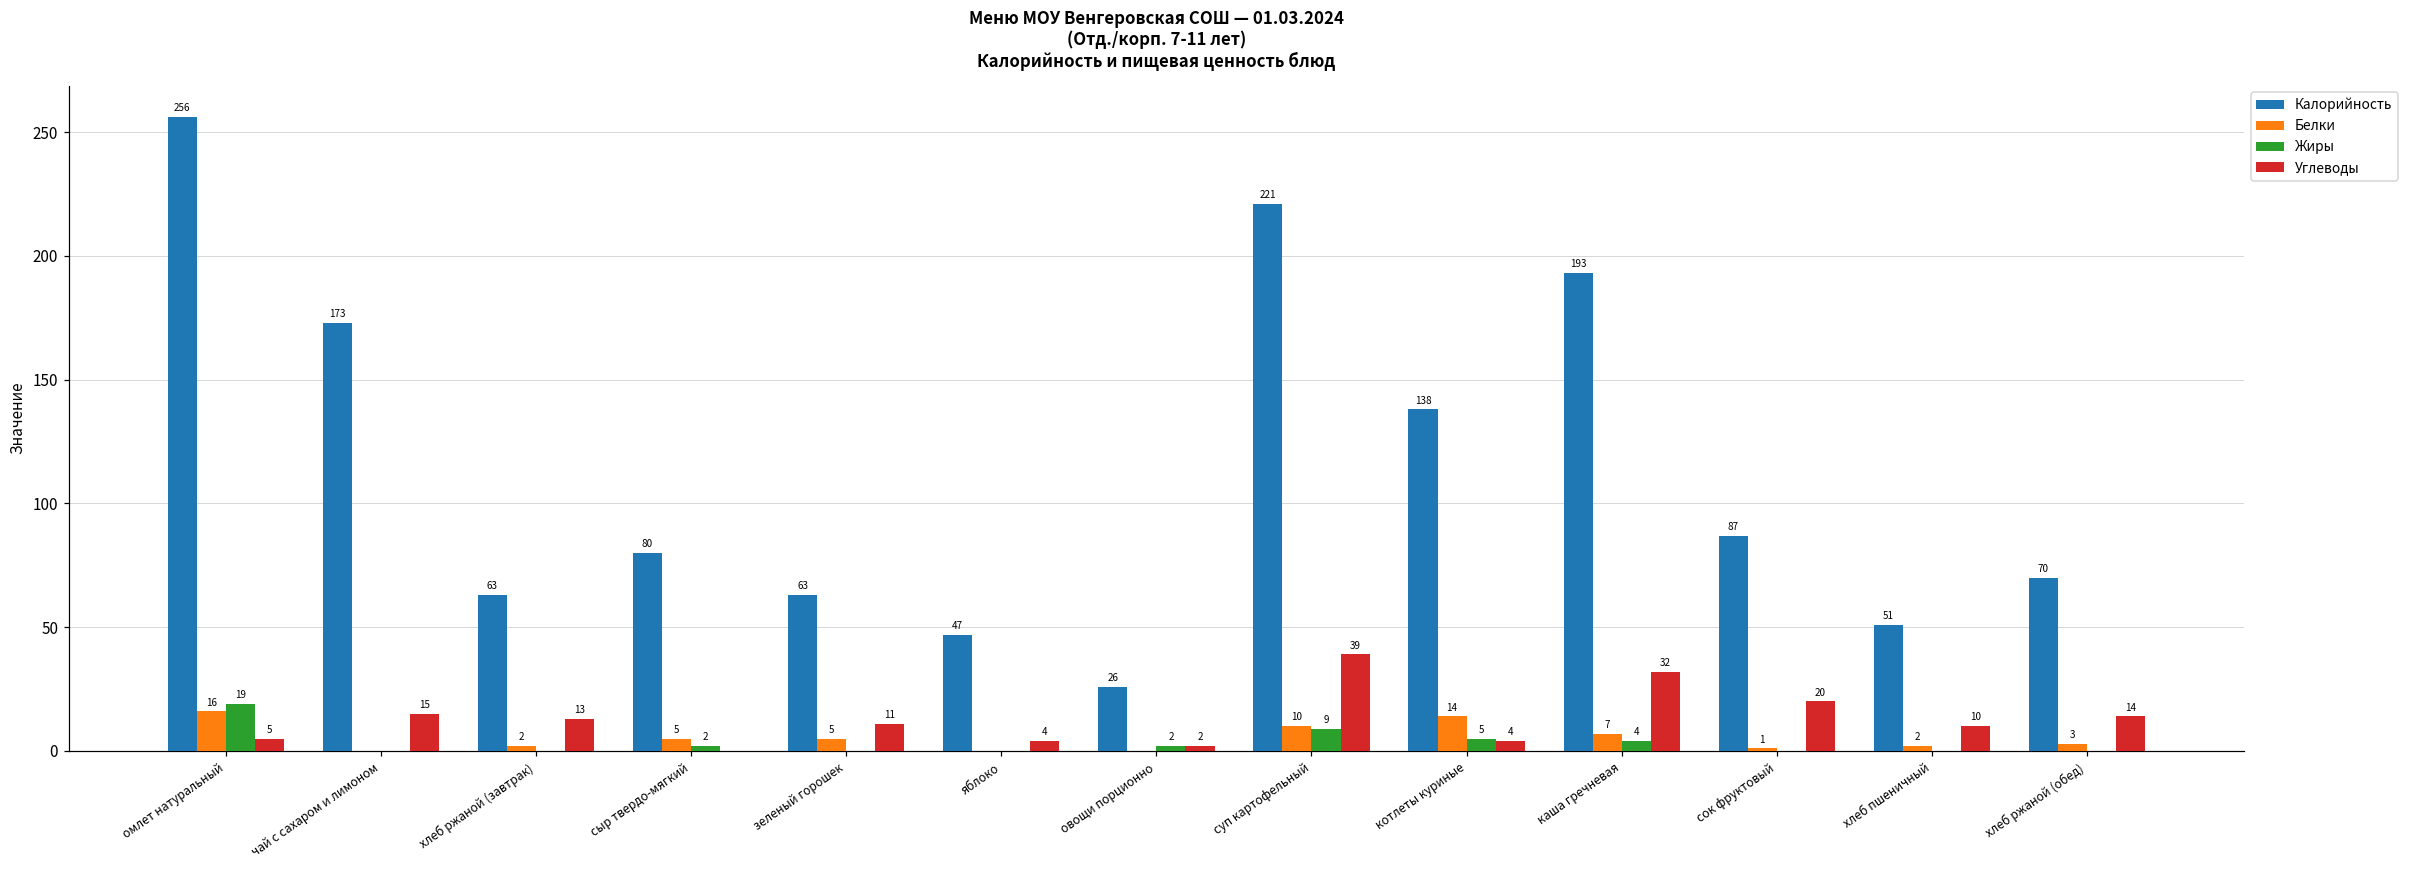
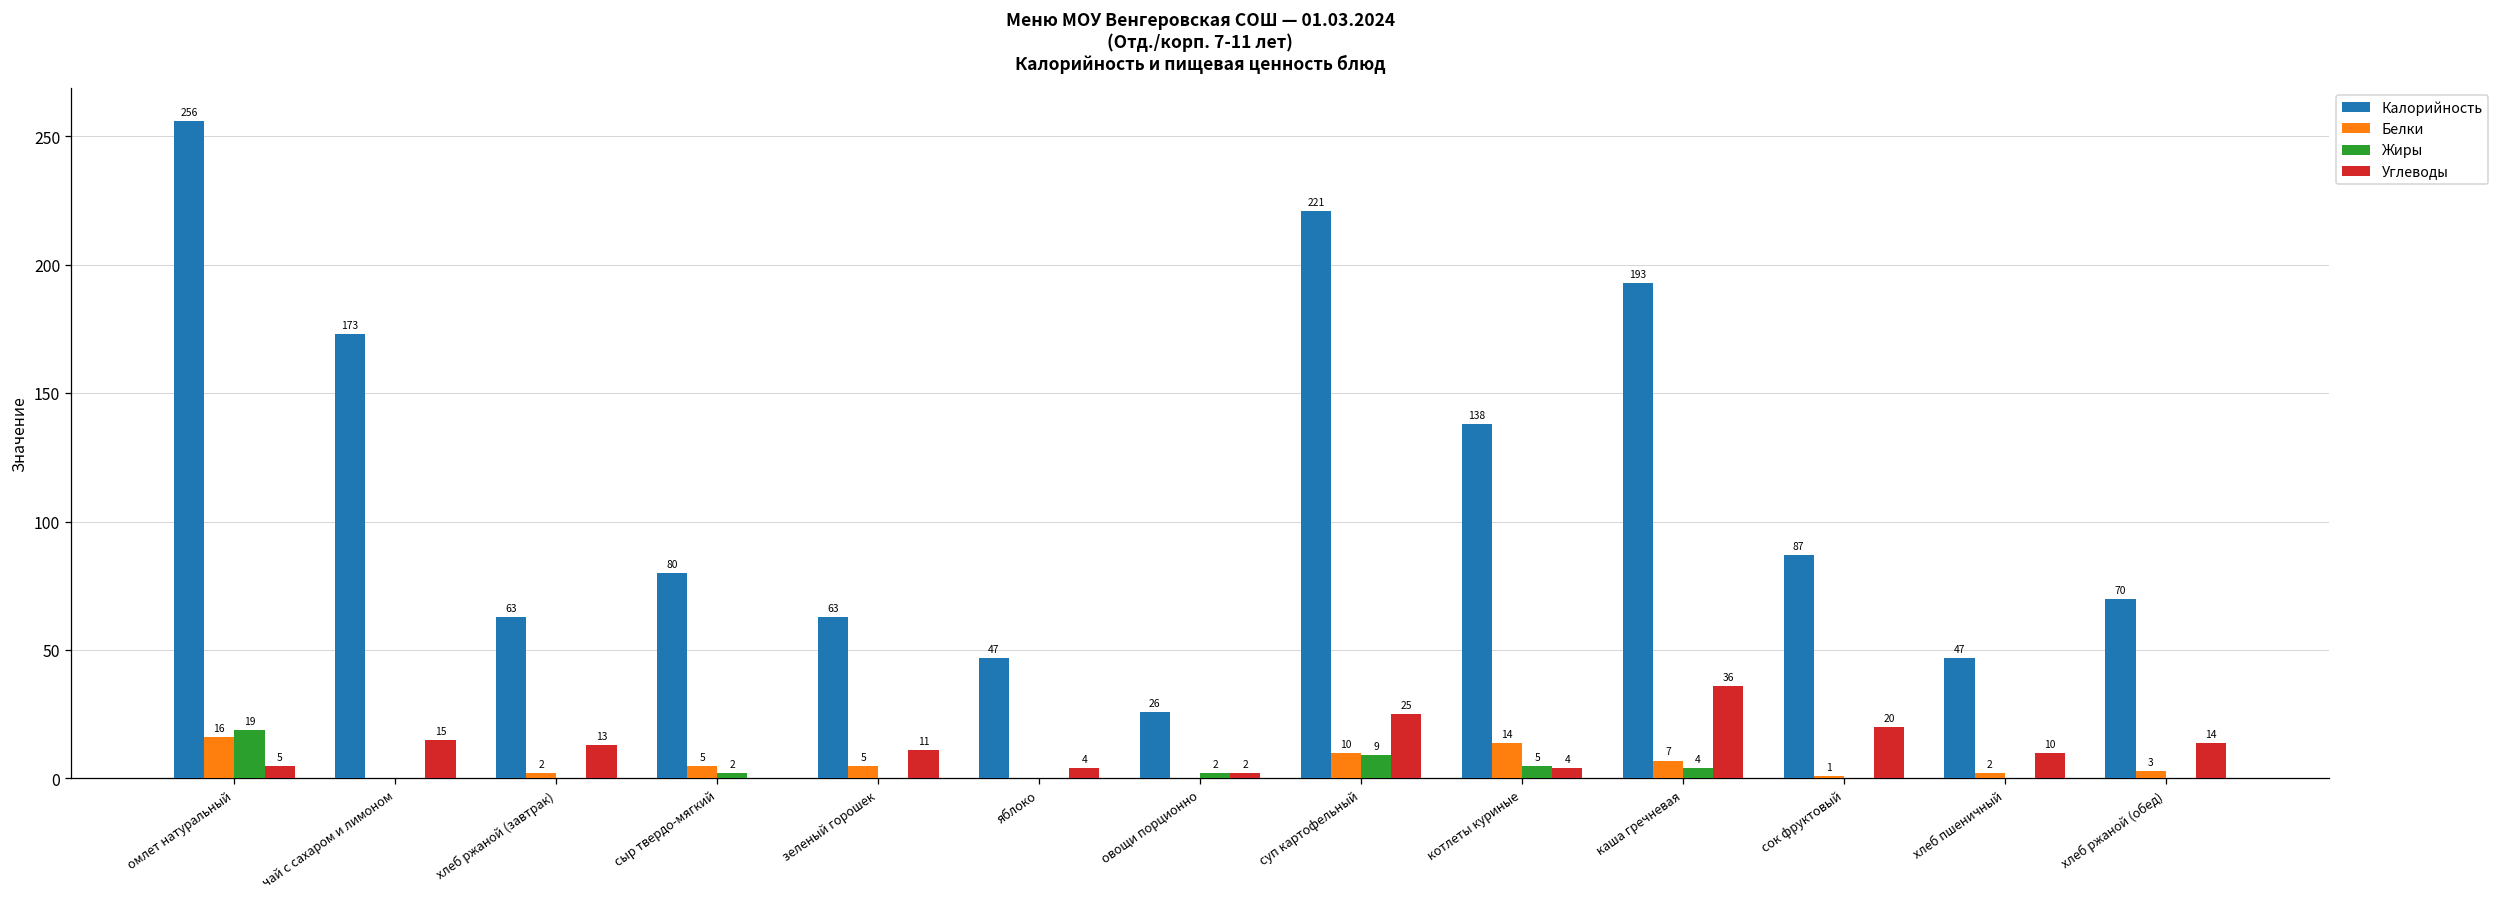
  {
    "Калорийность": {
      "омлет натуральный": 256,
      "чай с сахаром и лимоном": 173,
      "хлеб ржаной (завтрак)": 63,
      "сыр твердо-мягкий": 80,
      "зеленый горошек": 63,
      "яблоко": 47,
      "овощи порционно": 26,
      "суп картофельный": 221,
      "котлеты куриные": 138,
      "каша гречневая": 193,
      "сок фруктовый": 87,
-     "хлеб пшеничный": 51,
+     "хлеб пшеничный": 47,
      "хлеб ржаной (обед)": 70
    },
    "Белки": {
      "омлет натуральный": 16,
      "хлеб ржаной (завтрак)": 2,
      "сыр твердо-мягкий": 5,
      "зеленый горошек": 5,
      "суп картофельный": 10,
      "котлеты куриные": 14,
      "каша гречневая": 7,
      "сок фруктовый": 1,
      "хлеб пшеничный": 2,
      "хлеб ржаной (обед)": 3
    },
    "Жиры": {
      "омлет натуральный": 19,
      "сыр твердо-мягкий": 2,
      "овощи порционно": 2,
      "суп картофельный": 9,
      "котлеты куриные": 5,
      "каша гречневая": 4
    },
    "Углеводы": {
      "омлет натуральный": 5,
      "чай с сахаром и лимоном": 15,
      "хлеб ржаной (завтрак)": 13,
      "зеленый горошек": 11,
      "яблоко": 4,
      "овощи порционно": 2,
-     "суп картофельный": 39,
+     "суп картофельный": 25,
      "котлеты куриные": 4,
-     "каша гречневая": 32,
+     "каша гречневая": 36,
      "сок фруктовый": 20,
      "хлеб пшеничный": 10,
      "хлеб ржаной (обед)": 14
    }
  }
